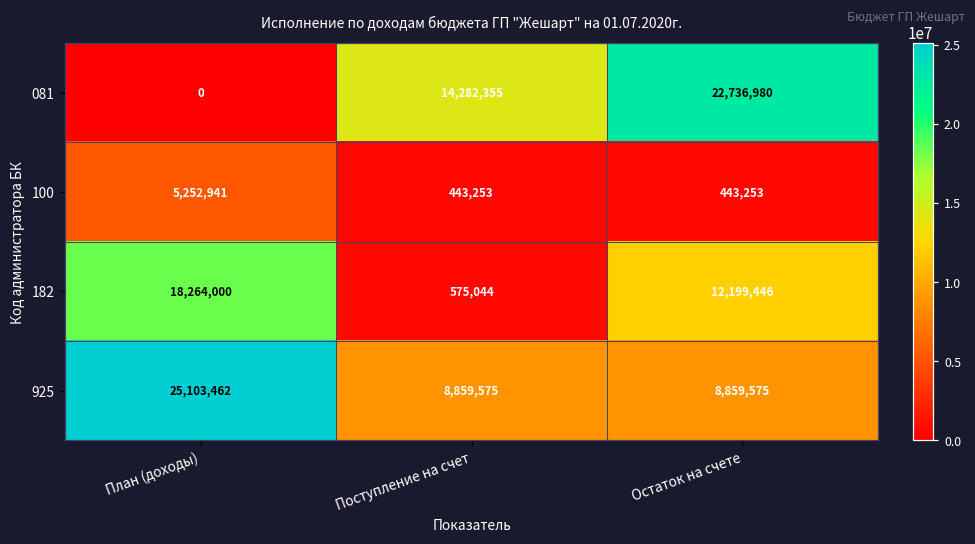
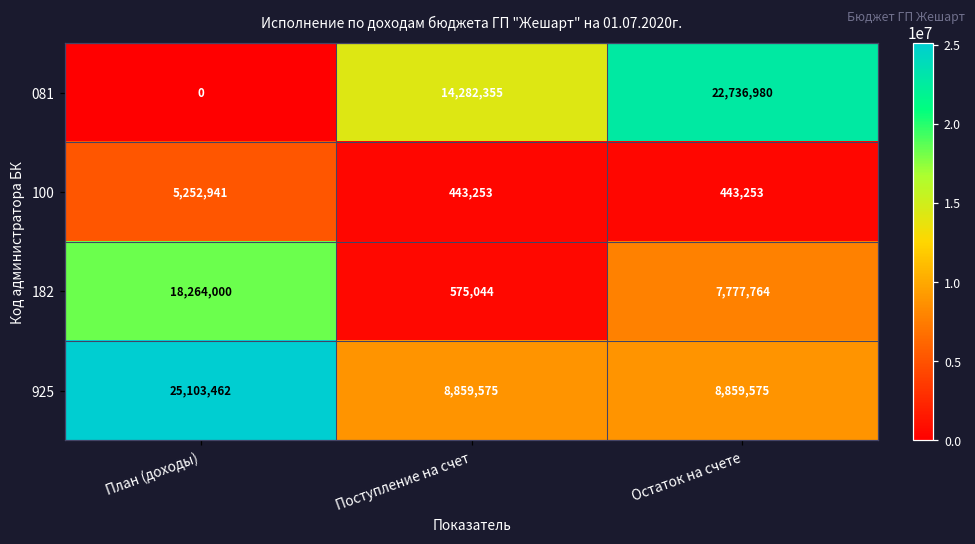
  {
    "081": {
      "План (доходы)": "0",
      "Поступление на счет": "14,282,355",
      "Остаток на счете": "22,736,980"
    },
    "100": {
      "План (доходы)": "5,252,941",
      "Поступление на счет": "443,253",
      "Остаток на счете": "443,253"
    },
    "182": {
      "План (доходы)": "18,264,000",
      "Поступление на счет": "575,044",
-     "Остаток на счете": "12,199,446"
+     "Остаток на счете": "7,777,764"
    },
    "925": {
      "План (доходы)": "25,103,462",
      "Поступление на счет": "8,859,575",
      "Остаток на счете": "8,859,575"
    }
  }
